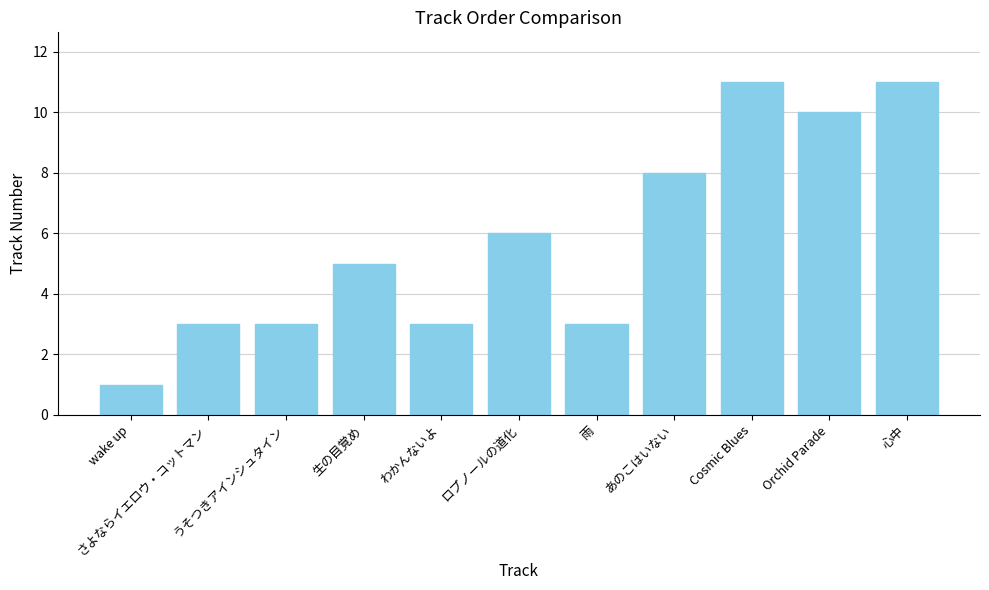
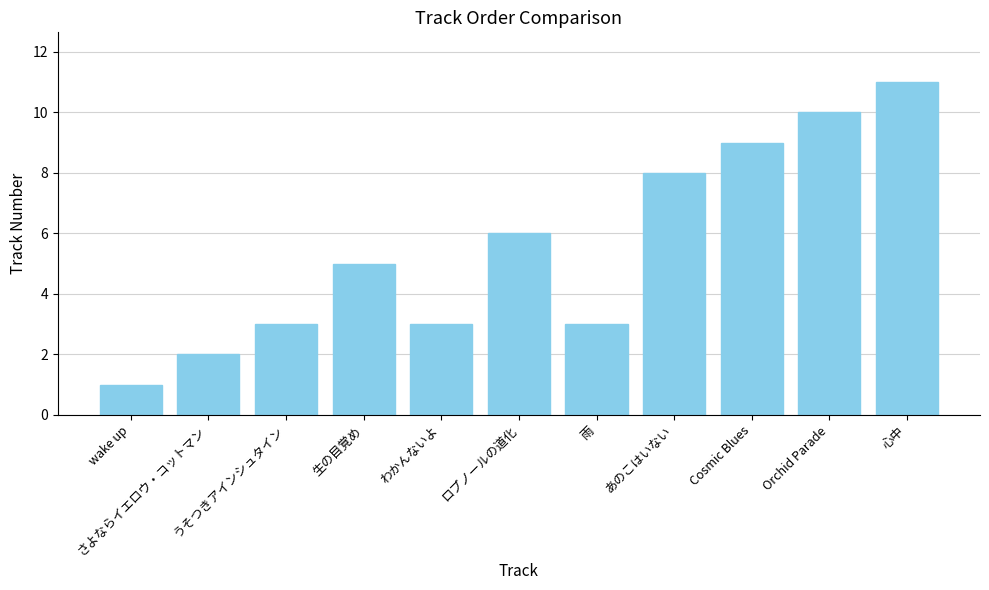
  {
    "wake up": 1,
-   "さよならイエロウ・コットマン": 3,
+   "さよならイエロウ・コットマン": 2,
    "うそつきアインシュタイン": 3,
    "生の目覚め": 5,
    "わかんないよ": 3,
    "ロプノールの道化": 6,
    "雨": 3,
    "あのこはいない": 8,
-   "Cosmic Blues": 11,
+   "Cosmic Blues": 9,
    "Orchid Parade": 10,
    "心中": 11
  }
